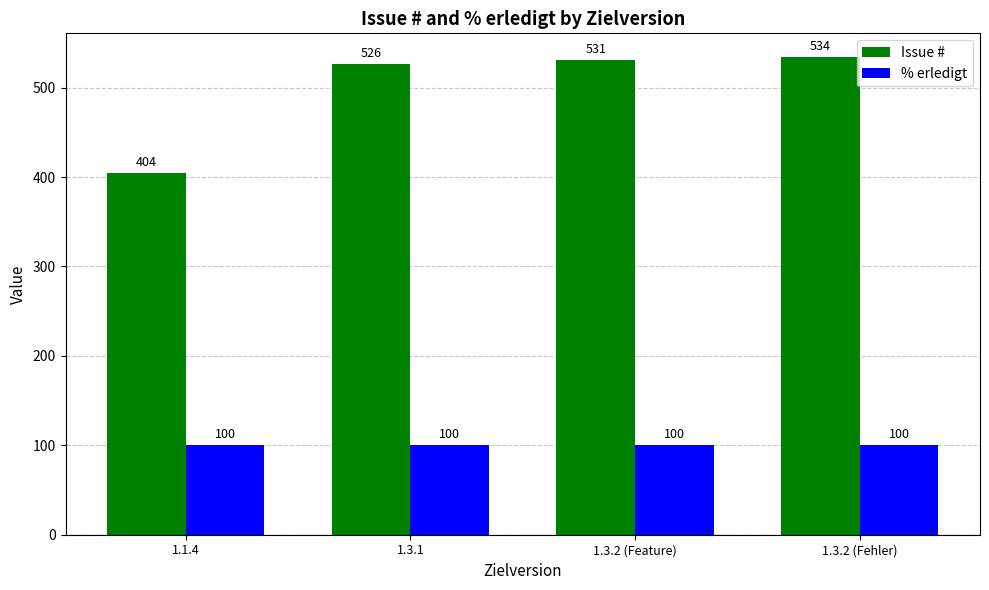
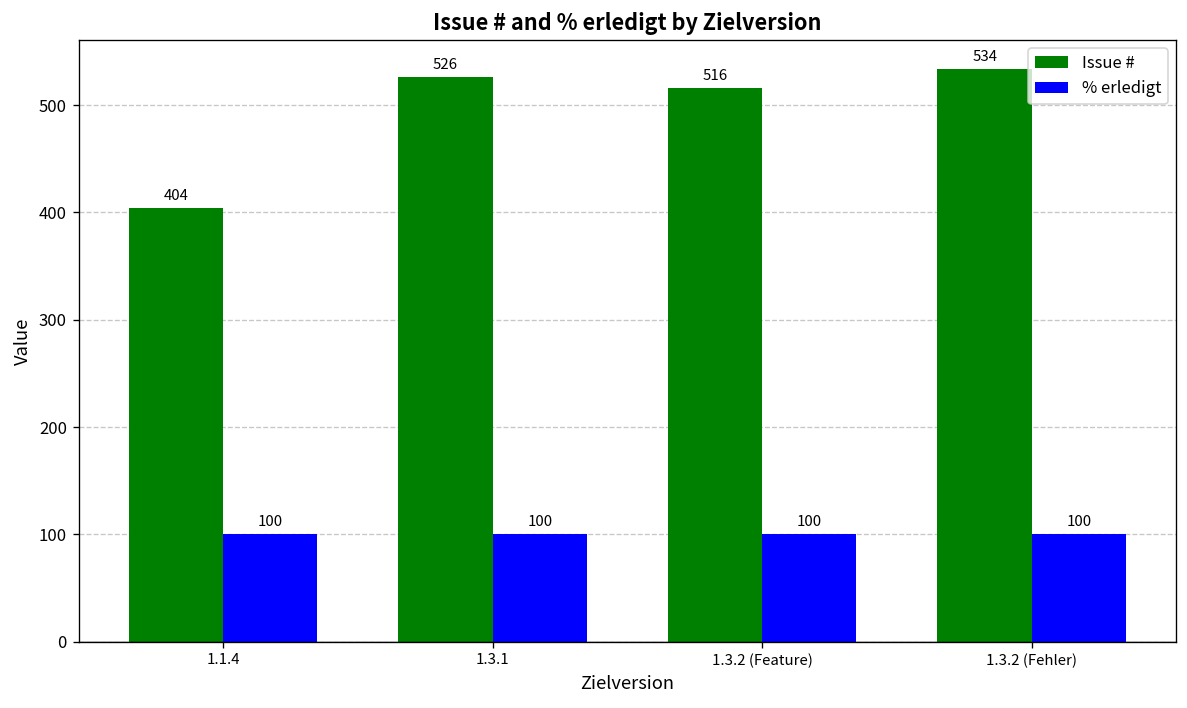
  {
    "Issue #": {
      "1.1.4": 404,
      "1.3.1": 526,
-     "1.3.2 (Feature)": 531,
+     "1.3.2 (Feature)": 516,
      "1.3.2 (Fehler)": 534
    },
    "% erledigt": {
      "1.1.4": 100,
      "1.3.1": 100,
      "1.3.2 (Feature)": 100,
      "1.3.2 (Fehler)": 100
    }
  }
